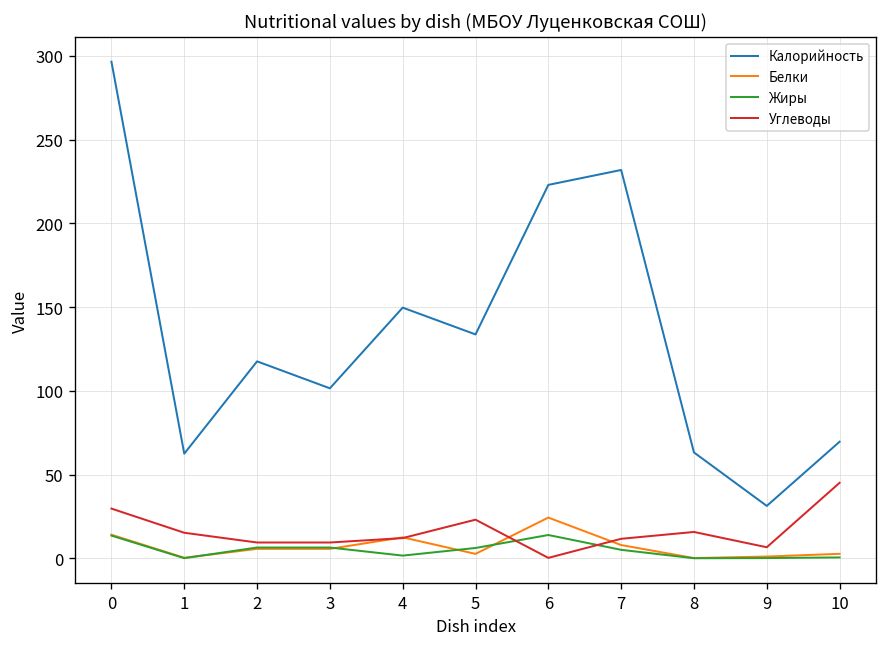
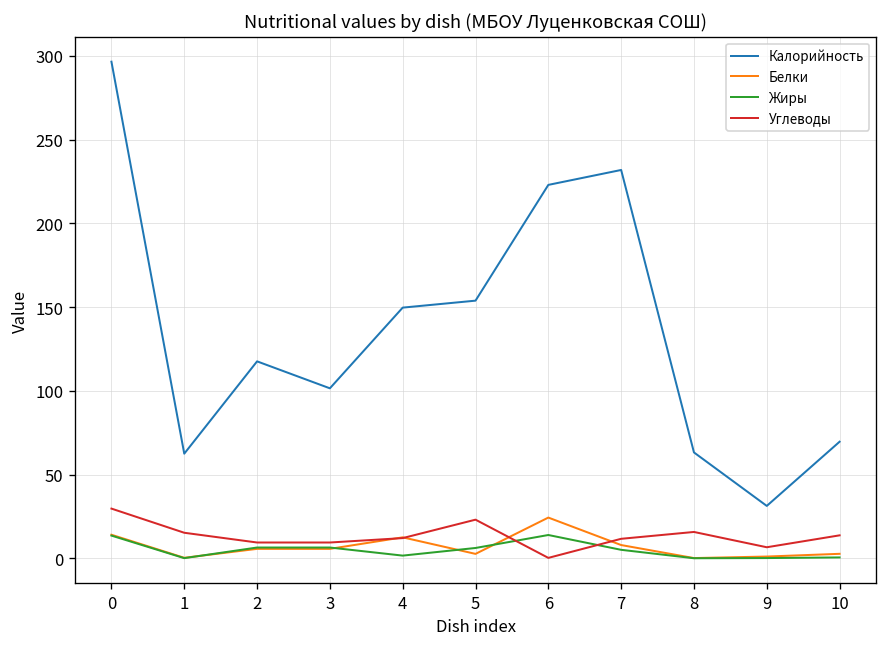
  {
    "Калорийность": {
      "0": 297,
      "1": 62,
      "2": 118,
      "3": 102,
      "4": 150,
-     "5": 134,
+     "5": 154,
      "6": 223,
      "7": 232,
      "8": 63,
      "9": 31,
      "10": 70
    },
    "Белки": {
      "5": 3,
      "6": 24,
      "7": 8,
      "10": 3
    },
    "Жиры": {
      "4": 2,
      "5": 6,
      "6": 14,
      "7": 5,
      "10": 0
    },
    "Углеводы": {
      "0": 30,
      "1": 15,
      "2": 9,
      "3": 9,
      "5": 23,
      "6": 0,
      "7": 12,
      "8": 16,
      "9": 7,
-     "10": 45
+     "10": 14
    }
  }
